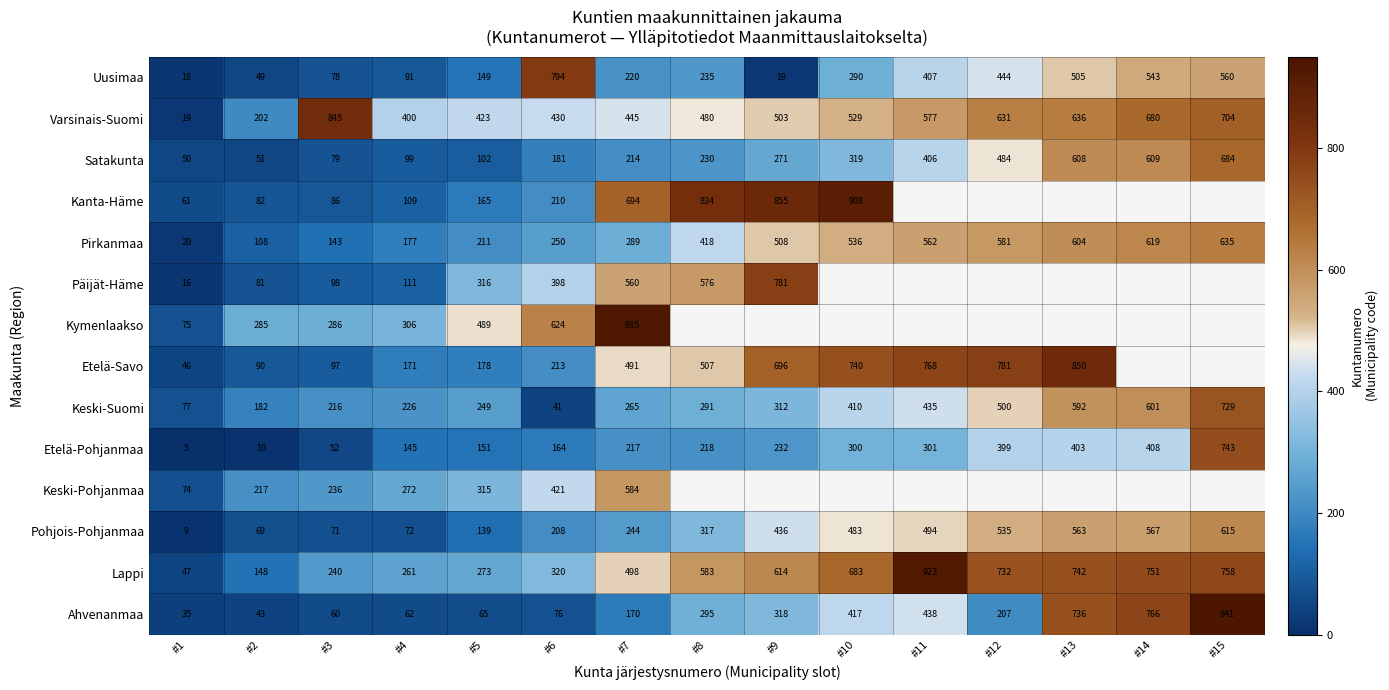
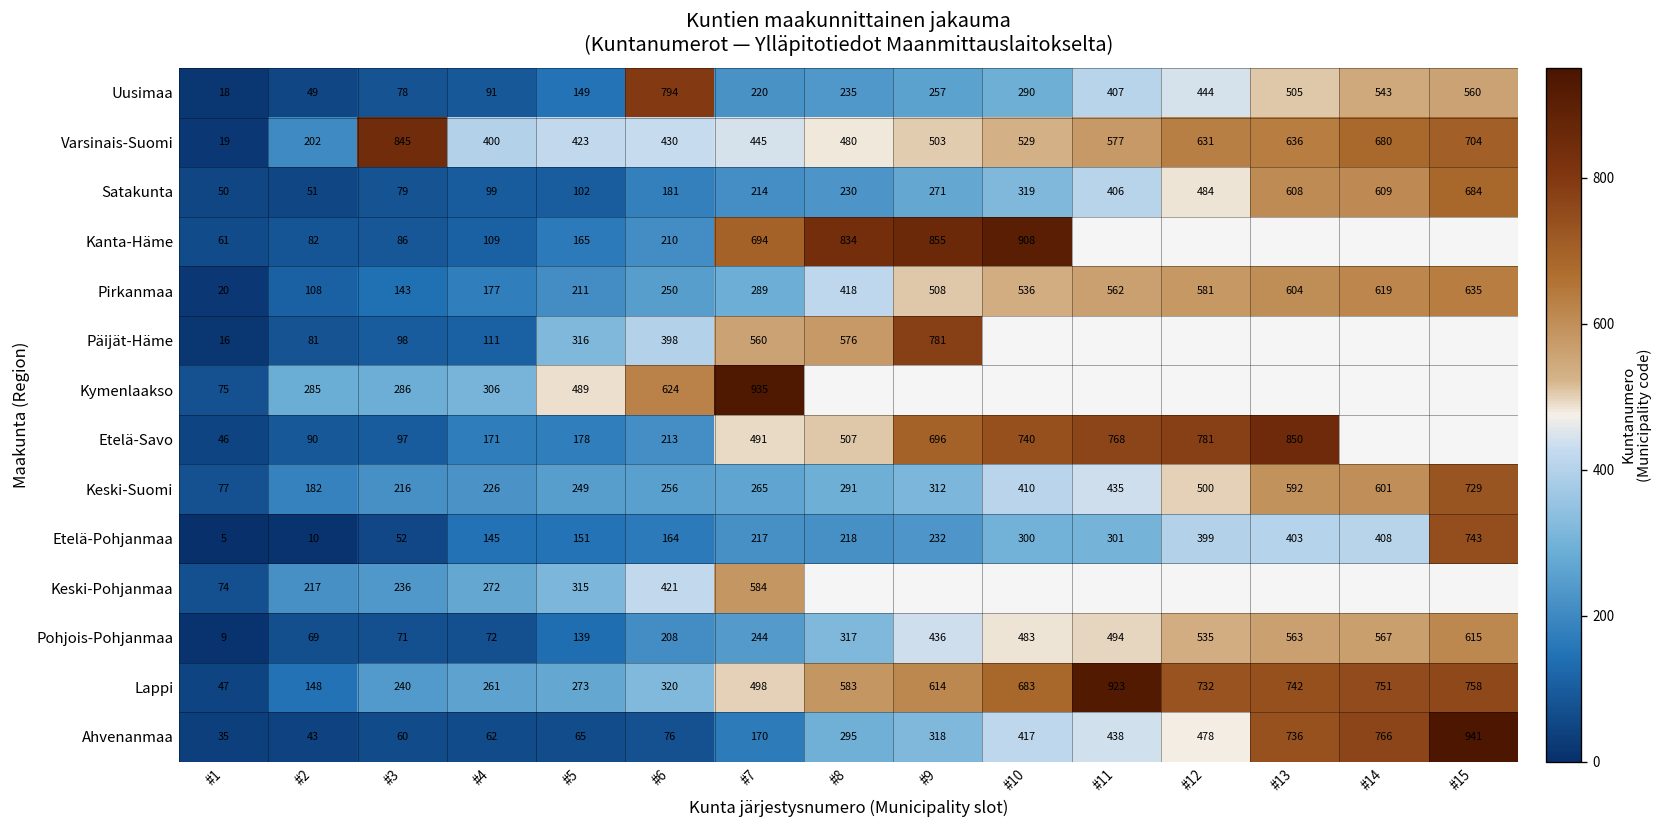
  {
    "Uusimaa": {
      "#1": 18,
      "#2": 49,
      "#3": 78,
      "#4": 91,
      "#5": 149,
      "#6": 794,
      "#7": 220,
      "#8": 235,
-     "#9": 19,
+     "#9": 257,
      "#10": 290,
      "#11": 407,
      "#12": 444,
      "#13": 505,
      "#14": 543,
      "#15": 560
    },
    "Varsinais-Suomi": {
      "#1": 19,
      "#2": 202,
      "#3": 845,
      "#4": 400,
      "#5": 423,
      "#6": 430,
      "#7": 445,
      "#8": 480,
      "#9": 503,
      "#10": 529,
      "#11": 577,
      "#12": 631,
      "#13": 636,
      "#14": 680,
      "#15": 704
    },
    "Satakunta": {
      "#1": 50,
      "#2": 51,
      "#3": 79,
      "#4": 99,
      "#5": 102,
      "#6": 181,
      "#7": 214,
      "#8": 230,
      "#9": 271,
      "#10": 319,
      "#11": 406,
      "#12": 484,
      "#13": 608,
      "#14": 609,
      "#15": 684
    },
    "Kanta-Häme": {
      "#1": 61,
      "#2": 82,
      "#3": 86,
      "#4": 109,
      "#5": 165,
      "#6": 210,
      "#7": 694,
      "#8": 834,
      "#9": 855,
      "#10": 908
    },
    "Pirkanmaa": {
      "#1": 20,
      "#2": 108,
      "#3": 143,
      "#4": 177,
      "#5": 211,
      "#6": 250,
      "#7": 289,
      "#8": 418,
      "#9": 508,
      "#10": 536,
      "#11": 562,
      "#12": 581,
      "#13": 604,
      "#14": 619,
      "#15": 635
    },
    "Päijät-Häme": {
      "#1": 16,
      "#2": 81,
      "#3": 98,
      "#4": 111,
      "#5": 316,
      "#6": 398,
      "#7": 560,
      "#8": 576,
      "#9": 781
    },
    "Kymenlaakso": {
      "#1": 75,
      "#2": 285,
      "#3": 286,
      "#4": 306,
      "#5": 489,
      "#6": 624,
      "#7": 935
    },
    "Etelä-Savo": {
      "#1": 46,
      "#2": 90,
      "#3": 97,
      "#4": 171,
      "#5": 178,
      "#6": 213,
      "#7": 491,
      "#8": 507,
      "#9": 696,
      "#10": 740,
      "#11": 768,
      "#12": 781,
      "#13": 850
    },
    "Keski-Suomi": {
      "#1": 77,
      "#2": 182,
      "#3": 216,
      "#4": 226,
      "#5": 249,
-     "#6": 41,
+     "#6": 256,
      "#7": 265,
      "#8": 291,
      "#9": 312,
      "#10": 410,
      "#11": 435,
      "#12": 500,
      "#13": 592,
      "#14": 601,
      "#15": 729
    },
    "Etelä-Pohjanmaa": {
      "#1": 5,
      "#2": 10,
      "#3": 52,
      "#4": 145,
      "#5": 151,
      "#6": 164,
      "#7": 217,
      "#8": 218,
      "#9": 232,
      "#10": 300,
      "#11": 301,
      "#12": 399,
      "#13": 403,
      "#14": 408,
      "#15": 743
    },
    "Keski-Pohjanmaa": {
      "#1": 74,
      "#2": 217,
      "#3": 236,
      "#4": 272,
      "#5": 315,
      "#6": 421,
      "#7": 584
    },
    "Pohjois-Pohjanmaa": {
      "#1": 9,
      "#2": 69,
      "#3": 71,
      "#4": 72,
      "#5": 139,
      "#6": 208,
      "#7": 244,
      "#8": 317,
      "#9": 436,
      "#10": 483,
      "#11": 494,
      "#12": 535,
      "#13": 563,
      "#14": 567,
      "#15": 615
    },
    "Lappi": {
      "#1": 47,
      "#2": 148,
      "#3": 240,
      "#4": 261,
      "#5": 273,
      "#6": 320,
      "#7": 498,
      "#8": 583,
      "#9": 614,
      "#10": 683,
      "#11": 923,
      "#12": 732,
      "#13": 742,
      "#14": 751,
      "#15": 758
    },
    "Ahvenanmaa": {
      "#1": 35,
      "#2": 43,
      "#3": 60,
      "#4": 62,
      "#5": 65,
      "#6": 76,
      "#7": 170,
      "#8": 295,
      "#9": 318,
      "#10": 417,
      "#11": 438,
-     "#12": 207,
+     "#12": 478,
      "#13": 736,
      "#14": 766,
      "#15": 941
    }
  }
